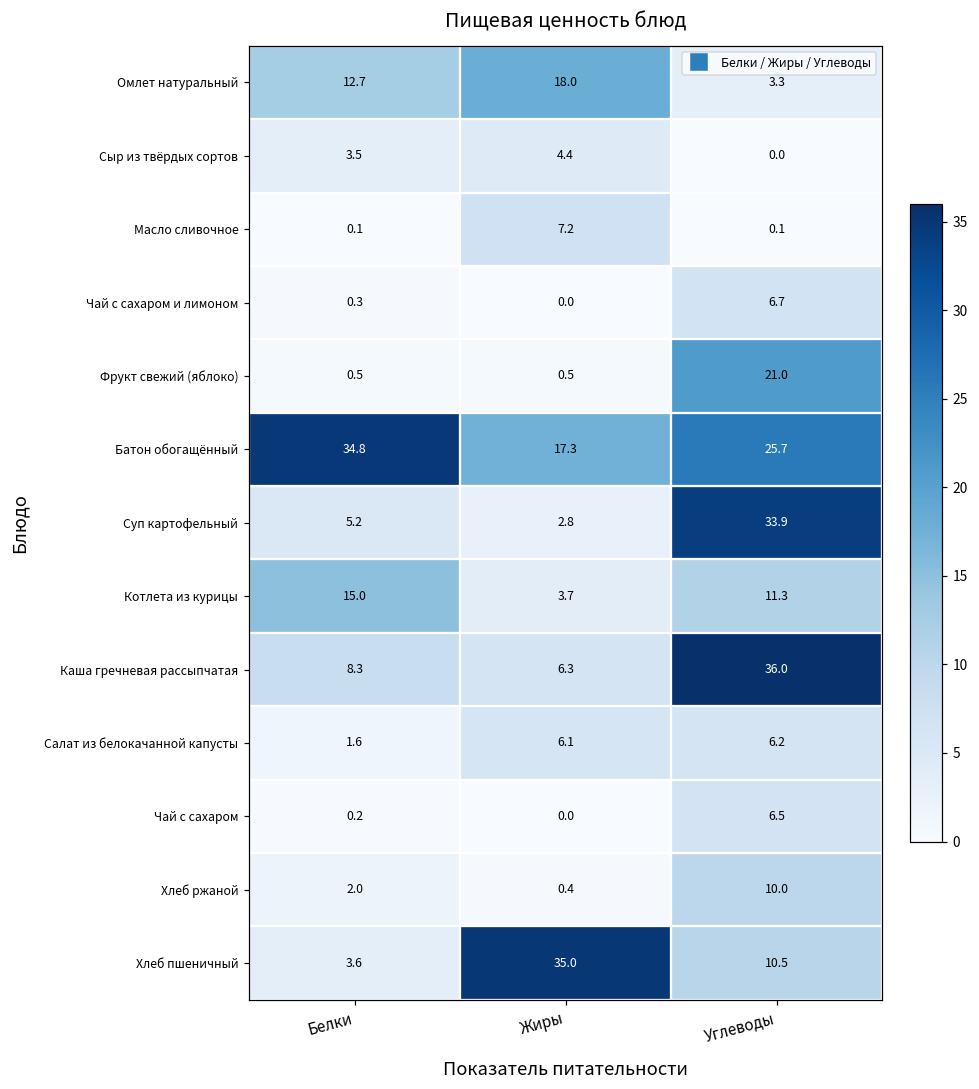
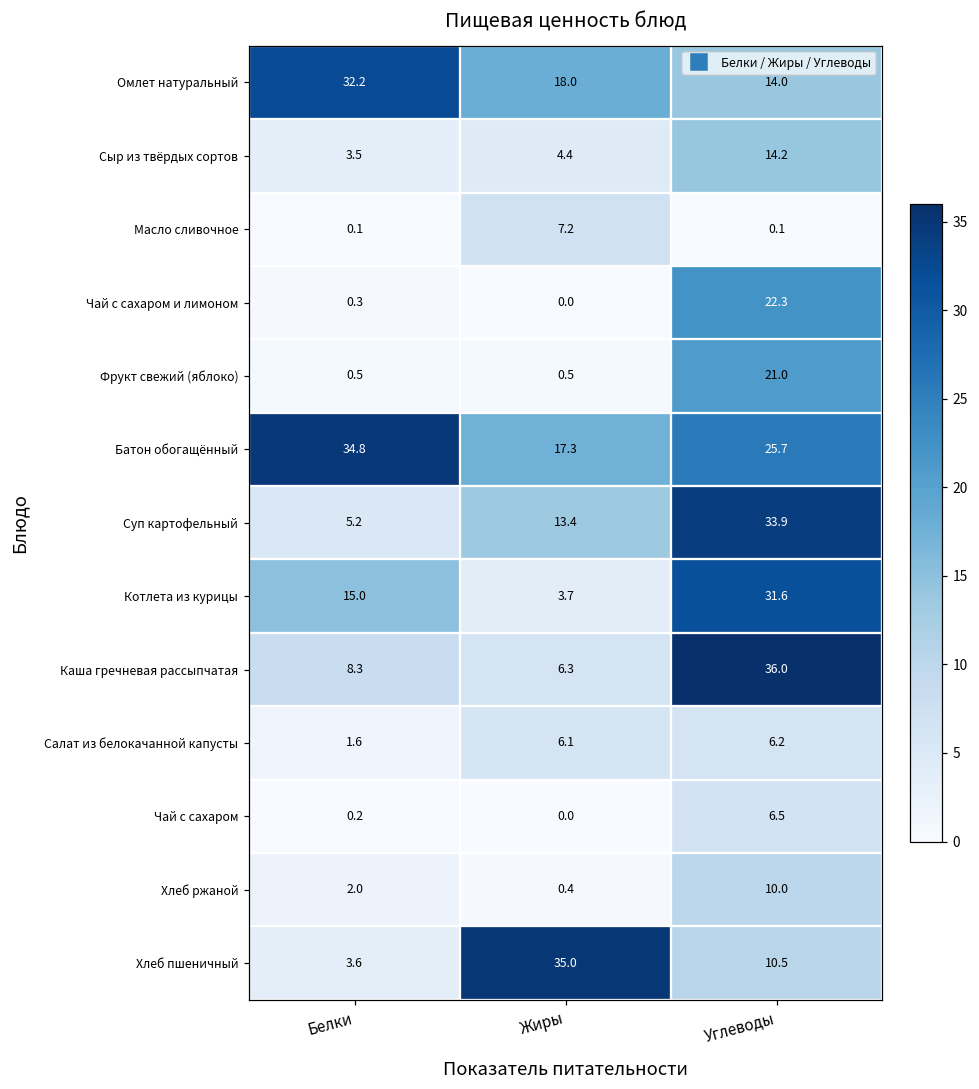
  {
    "Омлет натуральный": {
-     "Белки": 12.7,
+     "Белки": 32.2,
      "Жиры": 18.0,
-     "Углеводы": 3.3
+     "Углеводы": 14.0
    },
    "Сыр из твёрдых сортов": {
      "Белки": 3.5,
      "Жиры": 4.4,
-     "Углеводы": 0.0
+     "Углеводы": 14.2
    },
    "Масло сливочное": {
      "Белки": 0.1,
      "Жиры": 7.2,
      "Углеводы": 0.1
    },
    "Чай с сахаром и лимоном": {
      "Белки": 0.3,
      "Жиры": 0.0,
-     "Углеводы": 6.7
+     "Углеводы": 22.3
    },
    "Фрукт свежий (яблоко)": {
      "Белки": 0.5,
      "Жиры": 0.5,
      "Углеводы": 21.0
    },
    "Батон обогащённый": {
      "Белки": 34.8,
      "Жиры": 17.3,
      "Углеводы": 25.7
    },
    "Суп картофельный": {
      "Белки": 5.2,
-     "Жиры": 2.8,
+     "Жиры": 13.4,
      "Углеводы": 33.9
    },
    "Котлета из курицы": {
      "Белки": 15.0,
      "Жиры": 3.7,
-     "Углеводы": 11.3
+     "Углеводы": 31.6
    },
    "Каша гречневая рассыпчатая": {
      "Белки": 8.3,
      "Жиры": 6.3,
      "Углеводы": 36.0
    },
    "Салат из белокачанной капусты": {
      "Белки": 1.6,
      "Жиры": 6.1,
      "Углеводы": 6.2
    },
    "Чай с сахаром": {
      "Белки": 0.2,
      "Жиры": 0.0,
      "Углеводы": 6.5
    },
    "Хлеб ржаной": {
      "Белки": 2.0,
      "Жиры": 0.4,
      "Углеводы": 10.0
    },
    "Хлеб пшеничный": {
      "Белки": 3.6,
      "Жиры": 35.0,
      "Углеводы": 10.5
    }
  }
